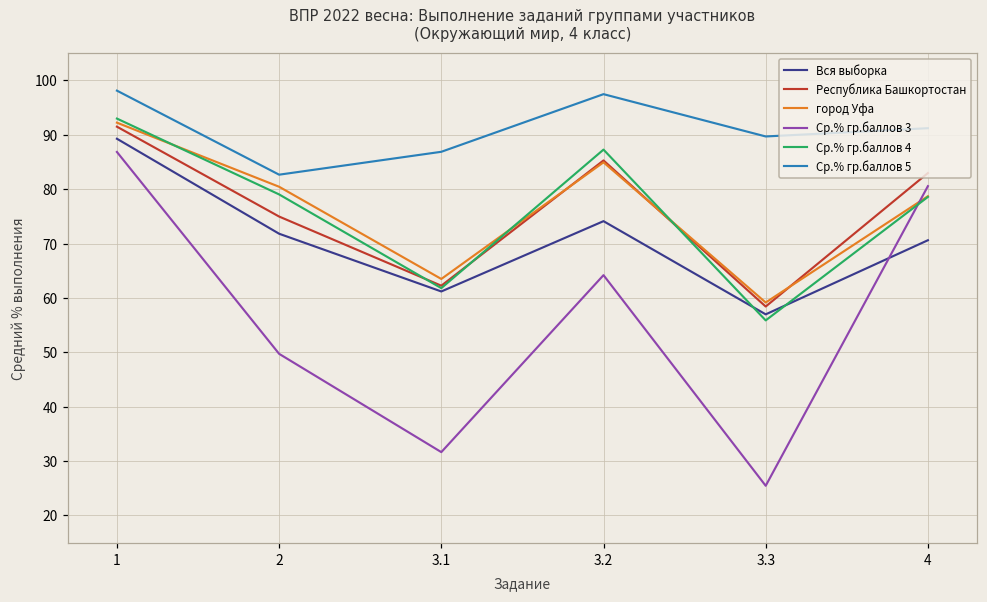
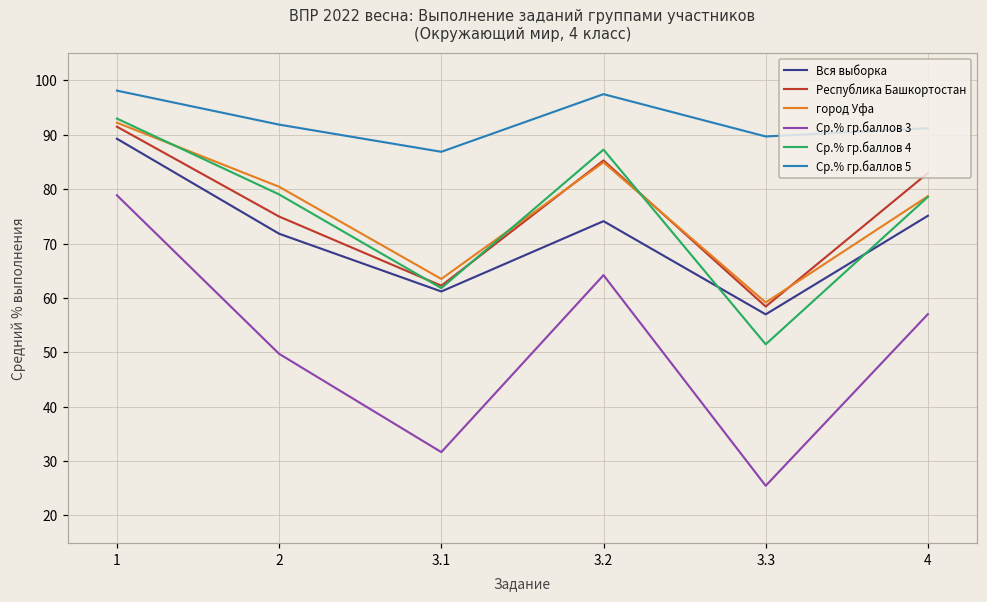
  {
    "Вся выборка": {
      "1": 89,
      "2": 72,
      "3.1": 61,
      "3.2": 74,
      "3.3": 57,
-     "4": 71
+     "4": 75
    },
    "Республика Башкортостан": {
      "1": 91,
      "2": 75,
      "3.3": 58,
      "4": 83
    },
    "город Уфа": {
      "1": 92,
      "2": 80,
      "3.1": 63,
      "3.3": 59
    },
    "Ср.% гр.баллов 3": {
-     "1": 87,
+     "1": 79,
      "2": 50,
      "3.1": 32,
      "3.2": 64,
      "3.3": 25,
-     "4": 81
+     "4": 57
    },
    "Ср.% гр.баллов 4": {
      "1": 93,
      "2": 79,
      "3.2": 87,
-     "3.3": 56
+     "3.3": 51
    },
    "Ср.% гр.баллов 5": {
      "1": 98,
-     "2": 83,
+     "2": 92,
      "3.1": 87,
      "3.2": 97,
      "3.3": 90
    }
  }
